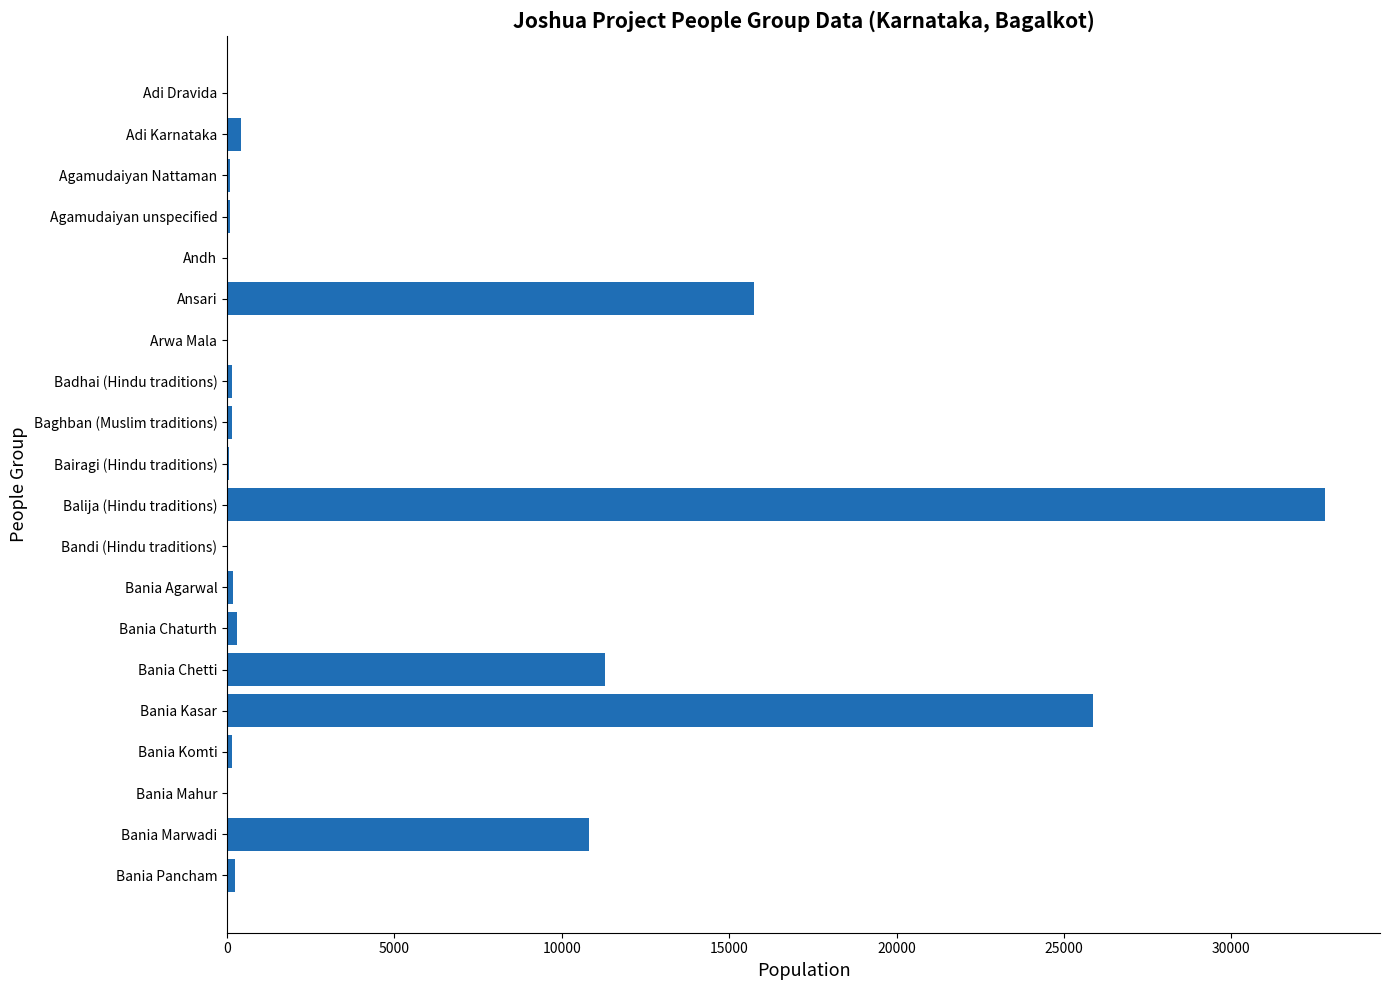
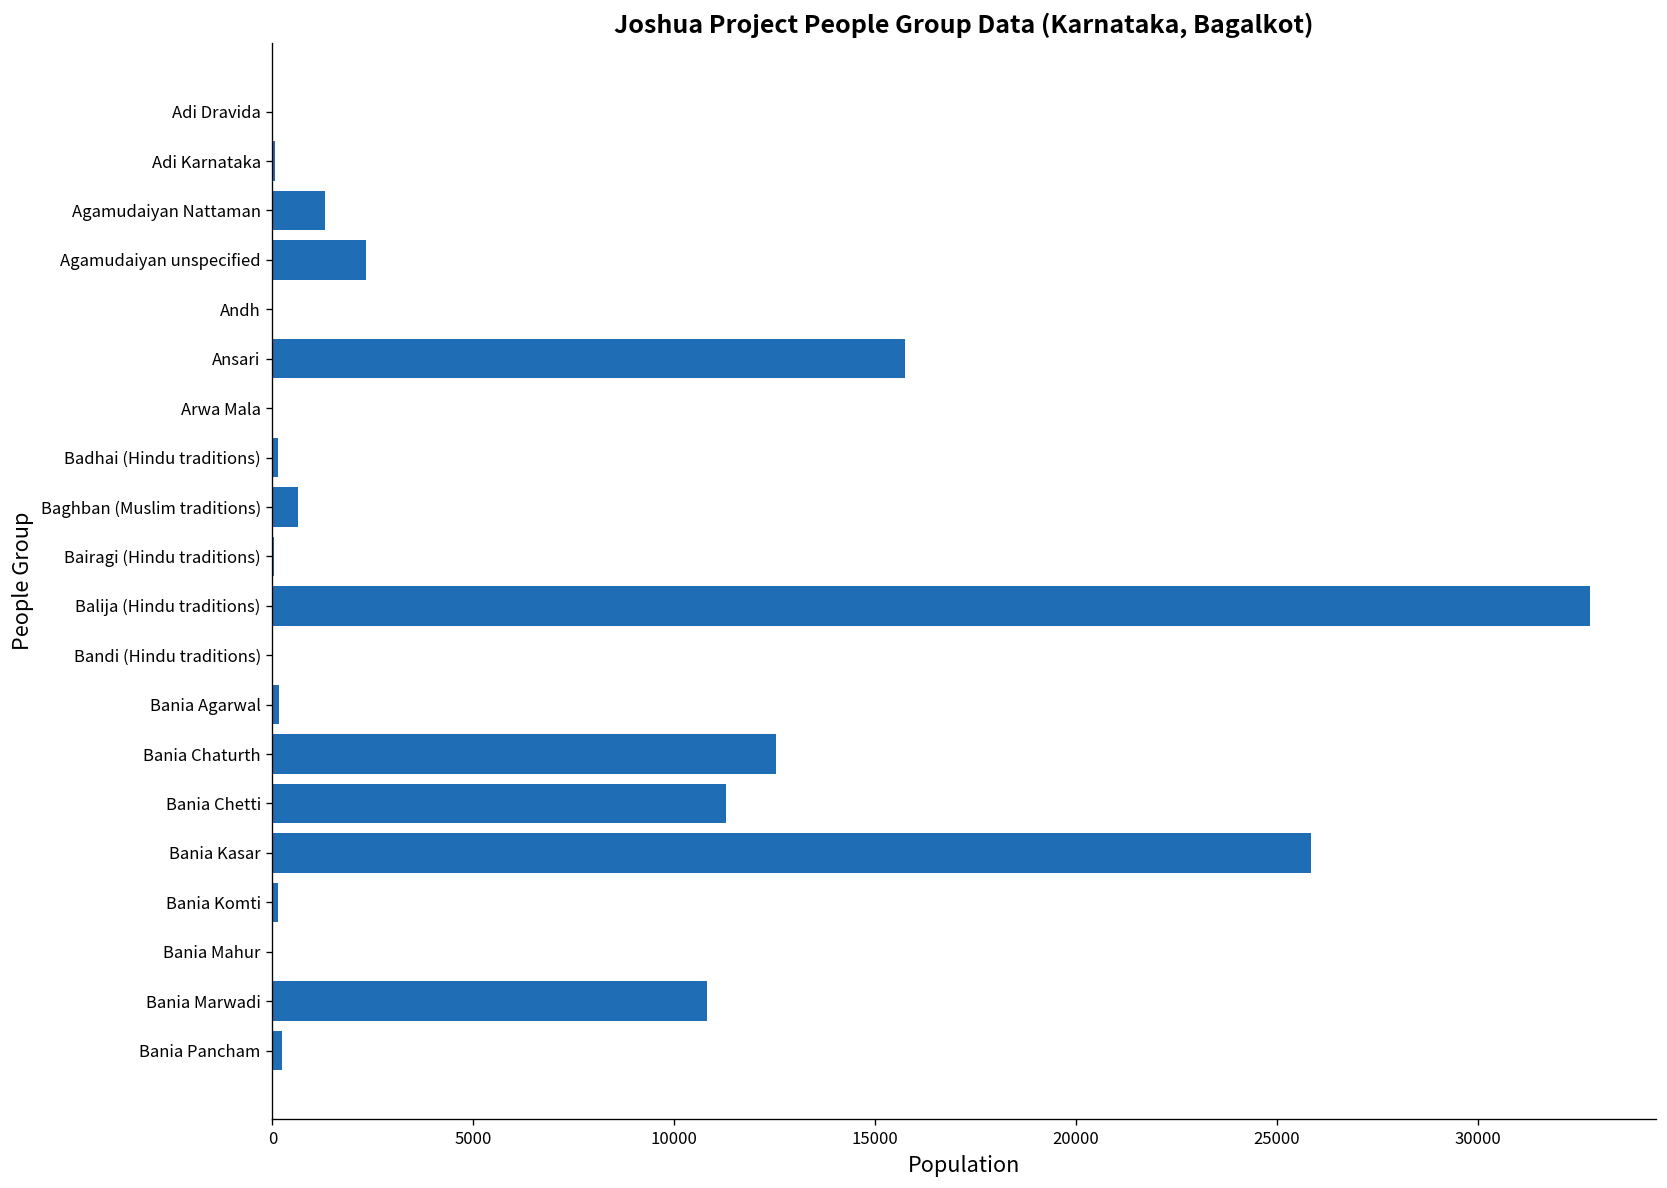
  {
-   "Adi Karnataka": 400,
-   "Agamudaiyan Nattaman": 100,
-   "Agamudaiyan unspecified": 100,
+   "Adi Karnataka": 100,
+   "Agamudaiyan Nattaman": 1300,
+   "Agamudaiyan unspecified": 2300,
    "Ansari": 15700,
    "Badhai (Hindu traditions)": 100,
-   "Baghban (Muslim traditions)": 100,
+   "Baghban (Muslim traditions)": 600,
    "Balija (Hindu traditions)": 32800,
    "Bania Agarwal": 200,
-   "Bania Chaturth": 300,
+   "Bania Chaturth": 12500,
    "Bania Chetti": 11300,
    "Bania Kasar": 25900,
    "Bania Komti": 100,
    "Bania Marwadi": 10800,
    "Bania Pancham": 200
  }
